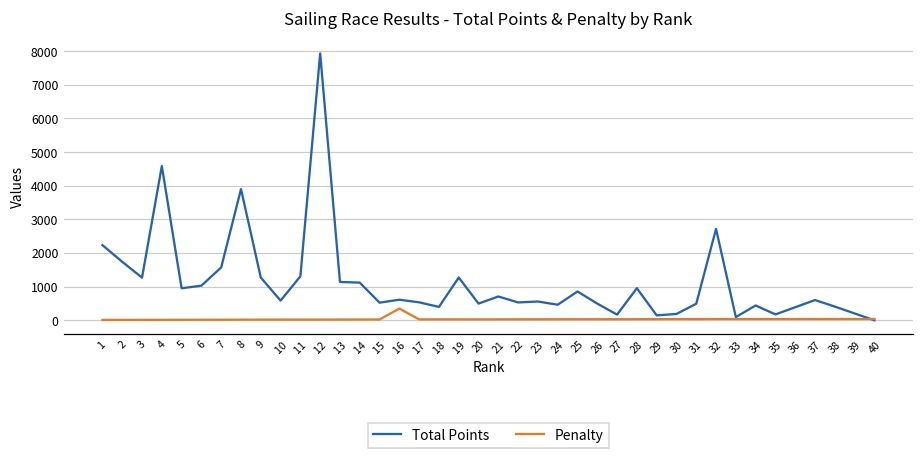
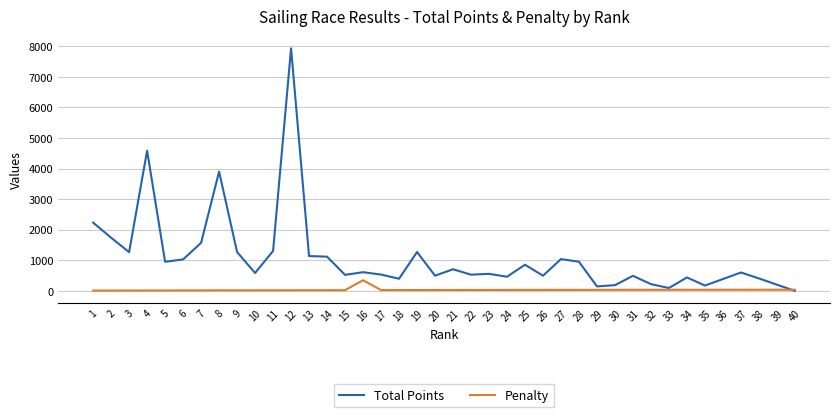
  {
    "Total Points": {
      "1": 2200,
      "2": 1700,
      "3": 1300,
      "4": 4600,
      "5": 1000,
      "6": 1000,
      "7": 1600,
      "8": 3900,
      "9": 1300,
      "10": 600,
      "11": 1300,
      "12": 7900,
      "13": 1100,
      "14": 1100,
      "15": 500,
      "16": 600,
      "17": 500,
      "18": 400,
      "19": 1300,
      "20": 500,
      "21": 700,
      "22": 500,
      "23": 600,
      "24": 500,
      "25": 900,
      "26": 500,
-     "27": 200,
+     "27": 1000,
      "28": 1000,
      "29": 100,
      "30": 200,
      "31": 500,
-     "32": 2700,
+     "32": 200,
      "34": 400,
      "35": 200,
      "36": 400,
      "37": 600,
      "38": 400,
      "39": 200
    },
    "Penalty": {
      "1": 0,
      "2": 0,
      "3": 0,
      "4": 0,
      "5": 0,
      "6": 0,
      "7": 0,
      "8": 0,
      "9": 0,
      "10": 0,
      "11": 0,
      "12": 0,
      "13": 0,
      "14": 0,
      "15": 0,
      "16": 300,
      "17": 0,
      "18": 0,
      "19": 0,
      "20": 0,
      "21": 0,
      "22": 0,
      "23": 0,
      "24": 0,
      "25": 0,
      "26": 0,
      "27": 0,
      "28": 0,
      "29": 0,
      "30": 0,
      "31": 0,
      "32": 0,
      "34": 0,
      "35": 0,
      "36": 0,
      "37": 0,
      "38": 0,
      "39": 0
    }
  }
